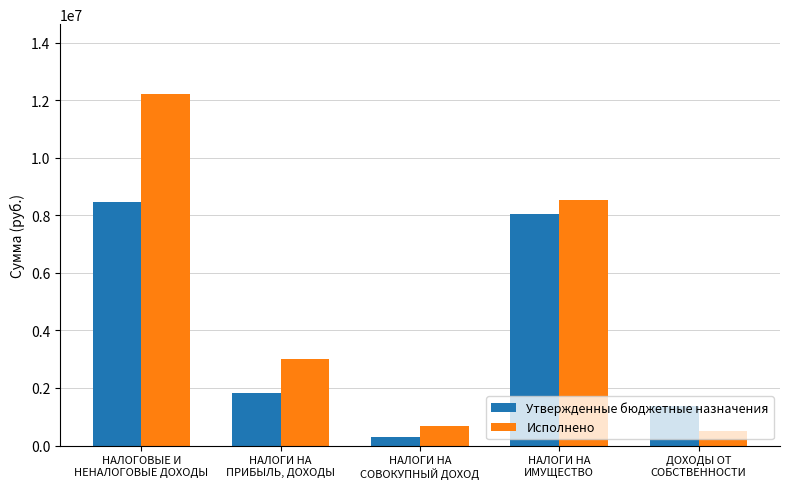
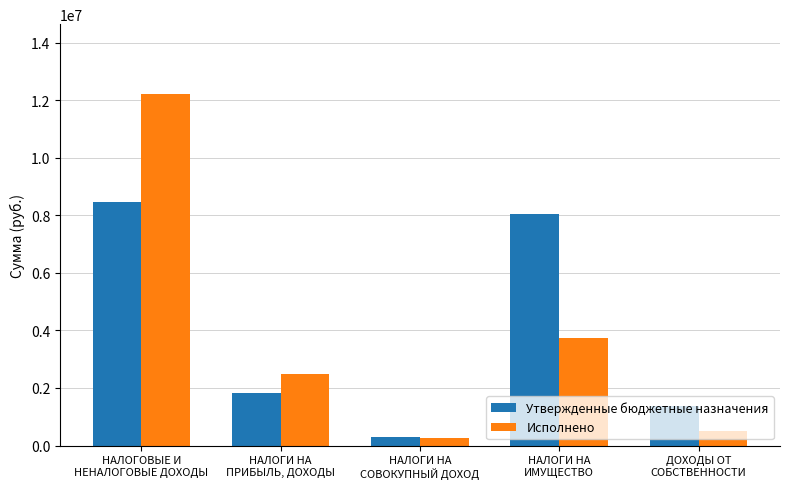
  {
    "Утвержденные бюджетные назначения": {
      "НАЛОГОВЫЕ И НЕНАЛОГОВЫЕ ДОХОДЫ": 8500000,
      "НАЛОГИ НА ПРИБЫЛЬ, ДОХОДЫ": 1800000,
      "НАЛОГИ НА СОВОКУПНЫЙ ДОХОД": 300000,
      "НАЛОГИ НА ИМУЩЕСТВО": 8000000
    },
    "Исполнено": {
      "НАЛОГОВЫЕ И НЕНАЛОГОВЫЕ ДОХОДЫ": 12200000,
-     "НАЛОГИ НА ПРИБЫЛЬ, ДОХОДЫ": 3000000,
-     "НАЛОГИ НА СОВОКУПНЫЙ ДОХОД": 700000,
-     "НАЛОГИ НА ИМУЩЕСТВО": 8500000
+     "НАЛОГИ НА ПРИБЫЛЬ, ДОХОДЫ": 2500000,
+     "НАЛОГИ НА СОВОКУПНЫЙ ДОХОД": 300000,
+     "НАЛОГИ НА ИМУЩЕСТВО": 3800000
    }
  }
